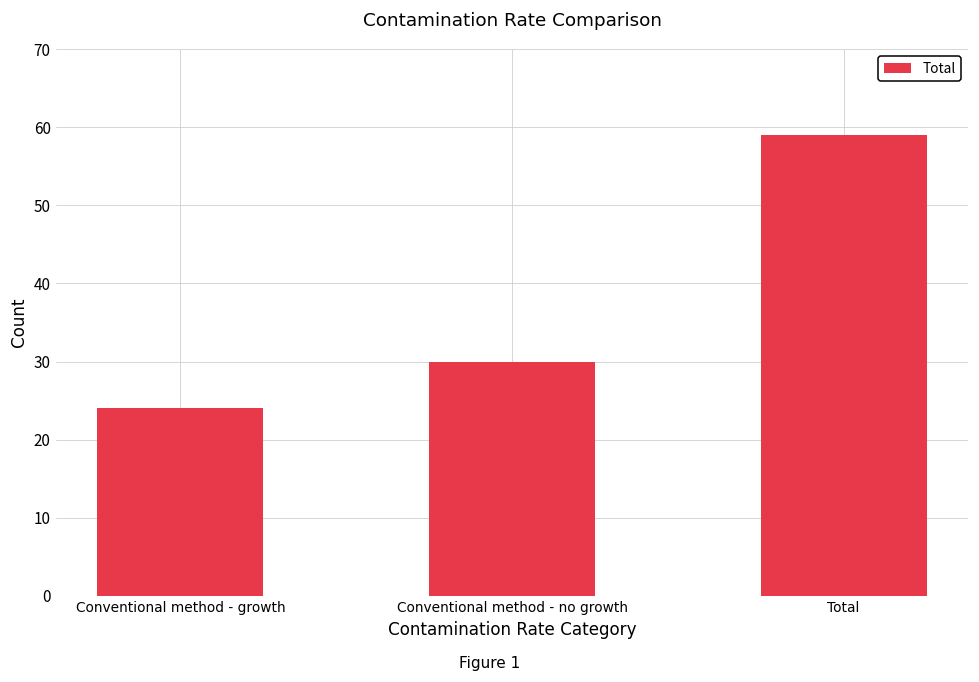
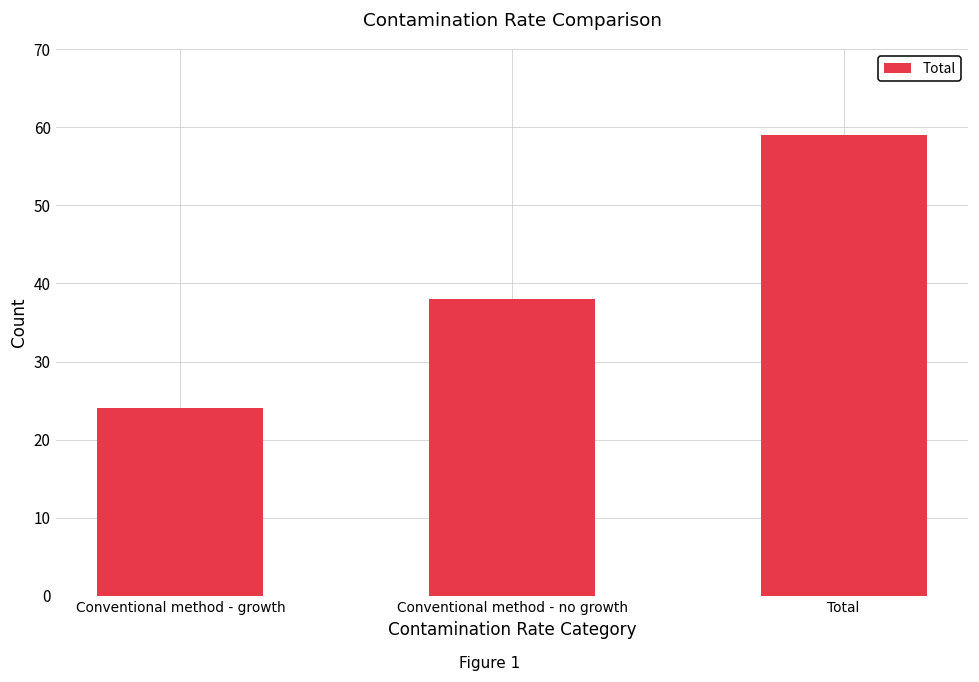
  {
    "Conventional method - growth": 24,
-   "Conventional method - no growth": 30,
+   "Conventional method - no growth": 38,
    "Total": 59
  }
